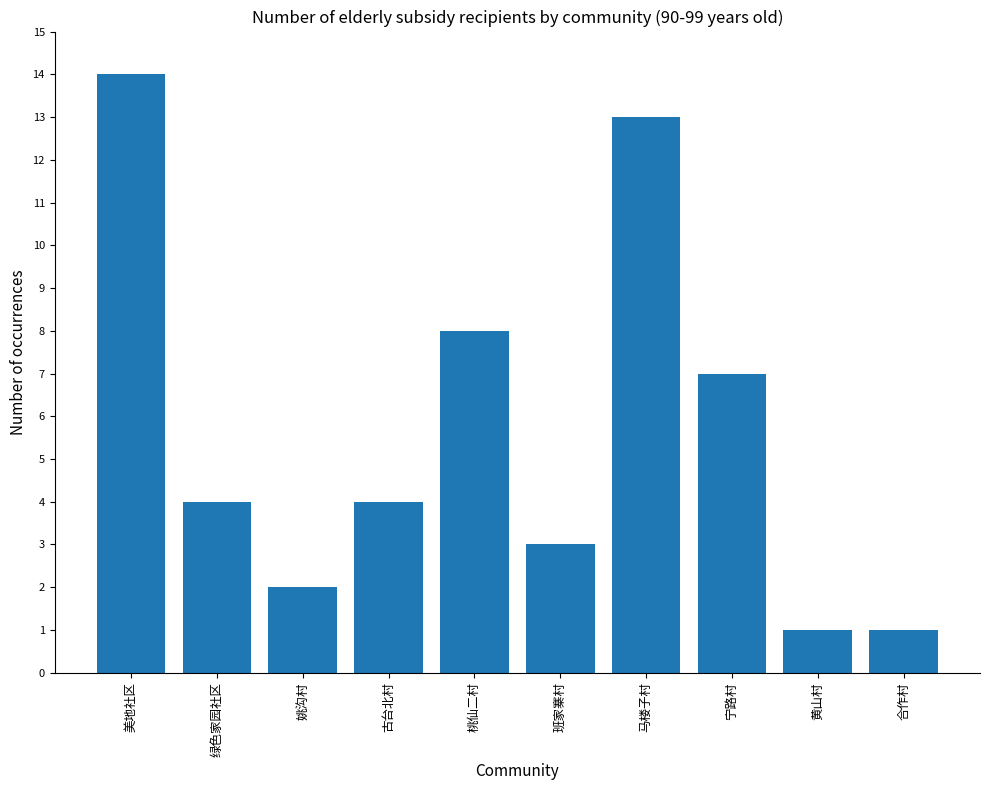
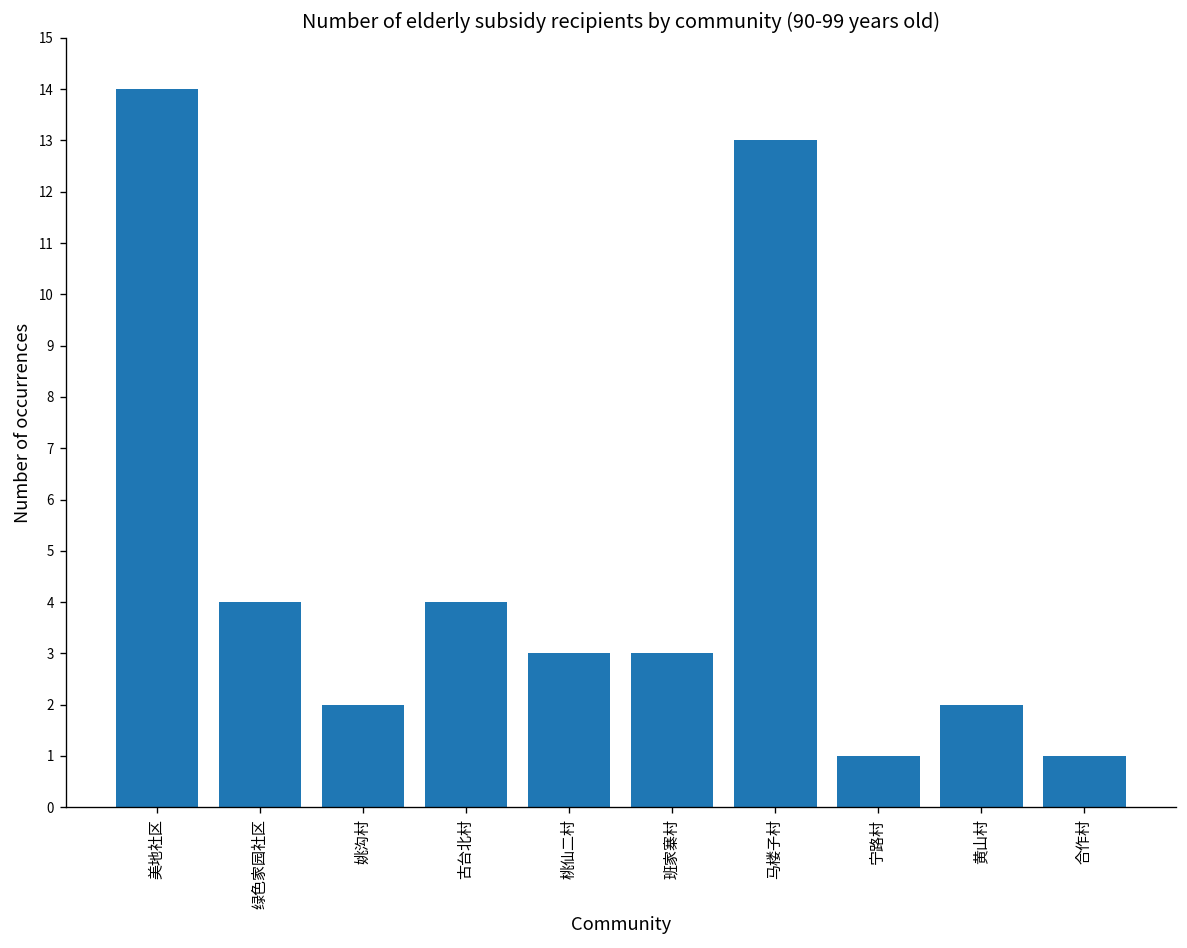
  {
    "美地社区": 14,
    "绿色家园社区": 4,
    "姚沟村": 2,
    "古台北村": 4,
-   "桃仙二村": 8,
+   "桃仙二村": 3,
    "班家寨村": 3,
    "马楼子村": 13,
-   "宁路村": 7,
-   "黄山村": 1,
+   "宁路村": 1,
+   "黄山村": 2,
    "合作村": 1
  }
